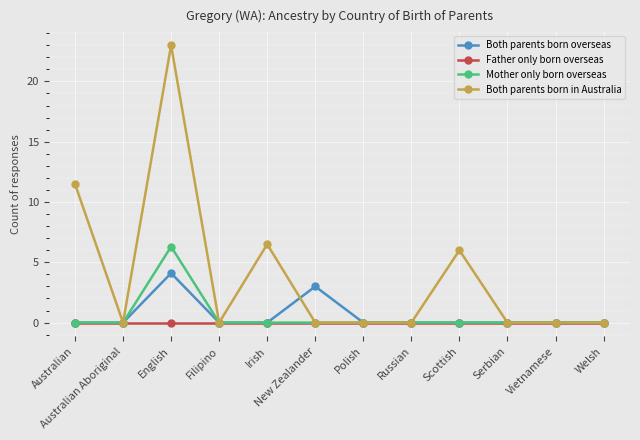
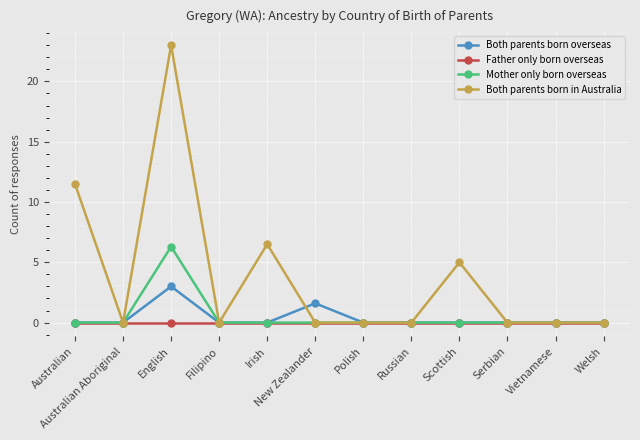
  {
    "Both parents born overseas": {
-     "English": 4.1,
-     "New Zealander": 3.0
+     "English": 3.0,
+     "New Zealander": 1.6
    },
    "Father only born overseas": {
      "English": 0.0
    },
    "Mother only born overseas": {
      "English": 6.3
    },
    "Both parents born in Australia": {
      "Australian": 11.5,
      "English": 23,
      "Irish": 6.5,
-     "Scottish": 6
+     "Scottish": 5
    }
  }
